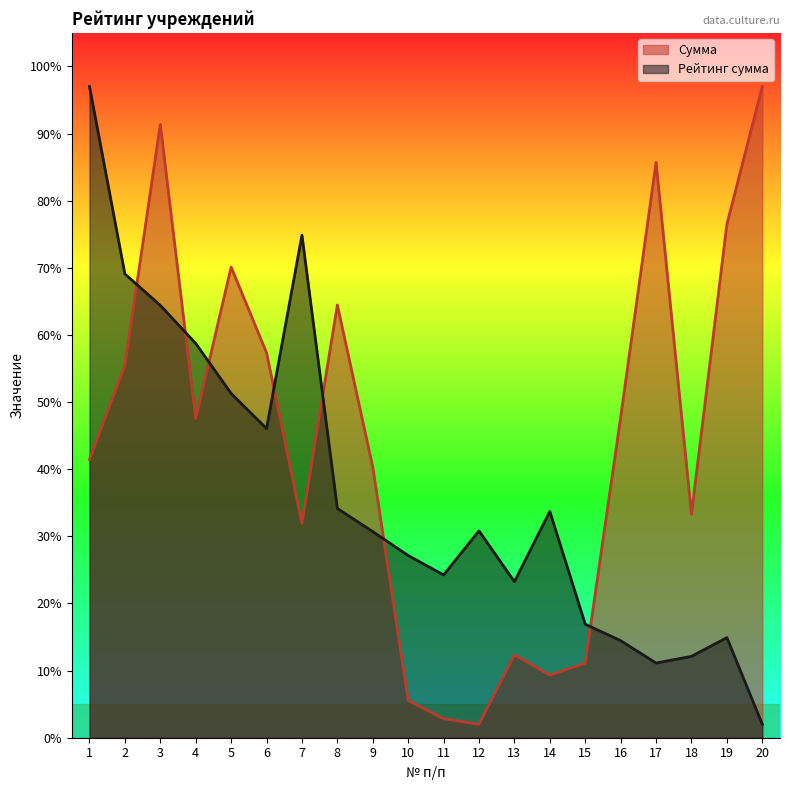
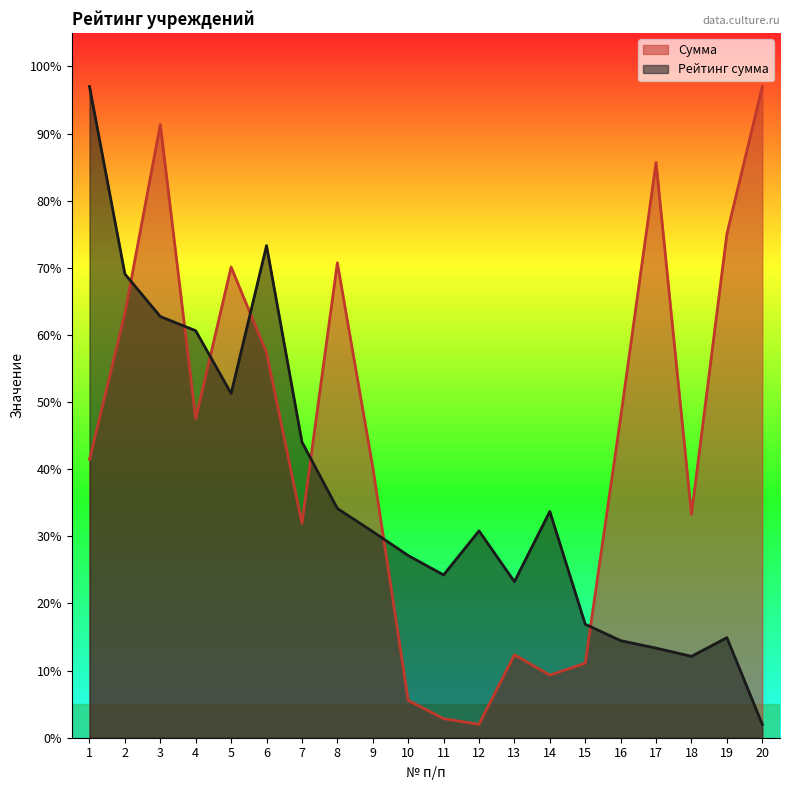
  {
    "Сумма": {
      "1": "41%",
-     "2": "55%",
+     "2": "63%",
      "3": "91%",
      "4": "48%",
      "5": "70%",
      "6": "57%",
      "7": "32%",
-     "8": "64%",
+     "8": "71%",
      "9": "40%",
      "10": "6%",
      "13": "12%",
      "14": "9%",
      "15": "11%",
      "16": "48%",
      "17": "86%",
      "18": "33%",
-     "19": "76%",
+     "19": "75%",
      "20": "97%"
    },
    "Рейтинг сумма": {
      "1": "97%",
      "2": "69%",
-     "3": "64%",
-     "4": "59%",
+     "3": "63%",
+     "4": "61%",
      "5": "51%",
-     "6": "46%",
-     "7": "75%",
+     "6": "73%",
+     "7": "44%",
      "8": "34%",
      "9": "31%",
      "10": "27%",
      "11": "24%",
      "12": "31%",
      "13": "23%",
      "14": "34%",
      "15": "17%",
      "16": "14%",
-     "17": "11%",
+     "17": "13%",
      "18": "12%",
      "19": "15%"
    }
  }
